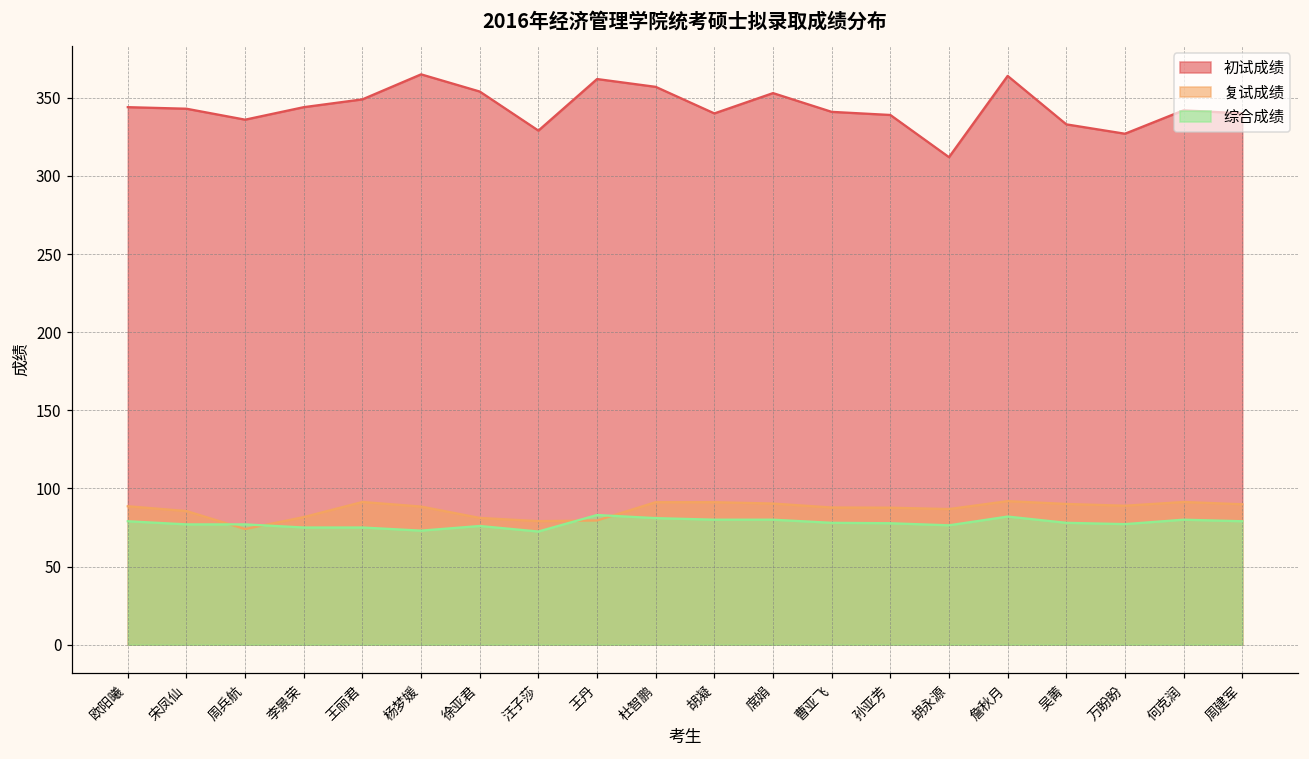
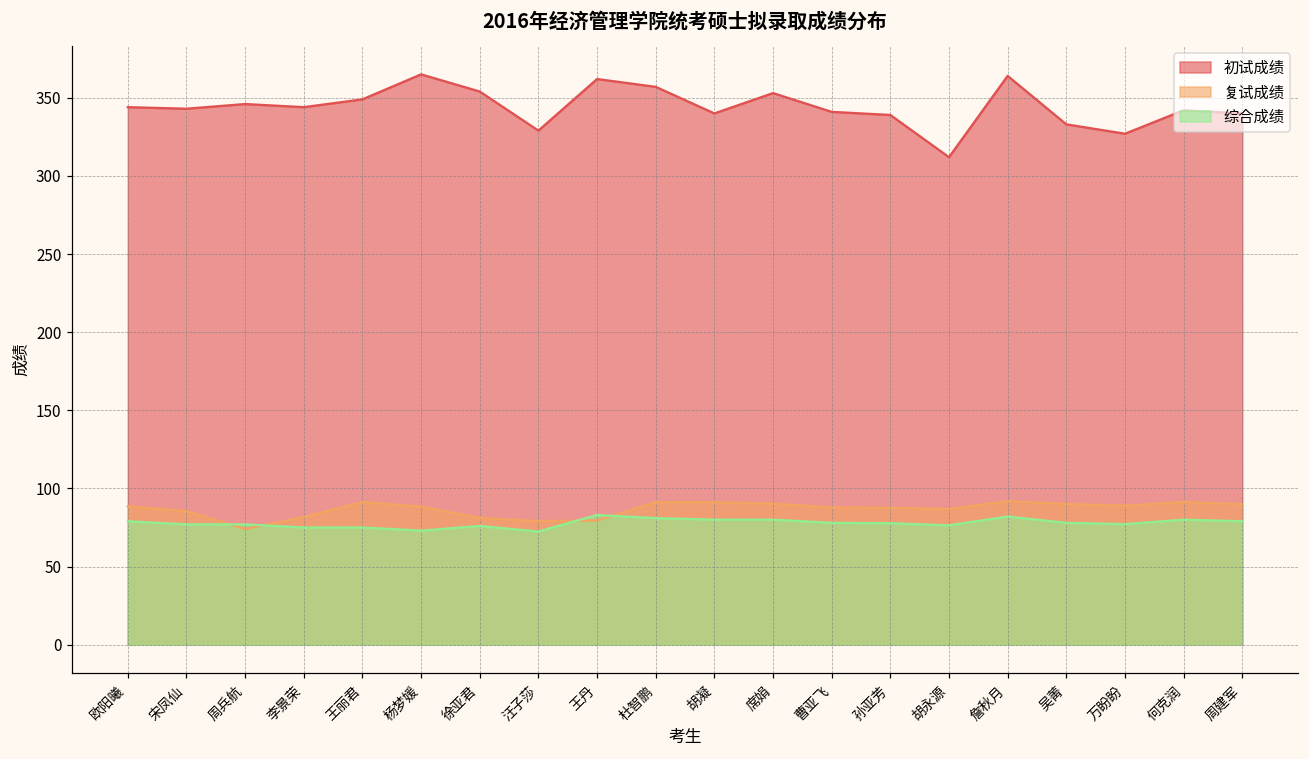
  {
    "初试成绩": {
      "欧阳曦": 344,
      "宋凤仙": 343,
-     "周兵航": 336,
+     "周兵航": 346,
      "李景荣": 344,
      "王丽君": 349,
      "杨梦媛": 365,
      "徐亚君": 354,
      "汪子莎": 329,
      "王丹": 362,
      "杜智鹏": 357,
      "胡凝": 340,
      "席娟": 353,
      "曹亚飞": 341,
      "孙亚芳": 339,
      "胡永源": 312,
      "詹秋月": 364,
      "吴菁": 333,
      "万盼盼": 327
    },
    "复试成绩": {
      "欧阳曦": 89,
      "宋凤仙": 86,
      "周兵航": 74,
      "李景荣": 82,
      "王丽君": 91,
      "杨梦媛": 88,
      "徐亚君": 81,
      "汪子莎": 79,
      "王丹": 80,
      "杜智鹏": 91,
      "胡凝": 91,
      "席娟": 90,
      "曹亚飞": 88,
      "孙亚芳": 88,
      "胡永源": 87,
      "詹秋月": 92,
      "吴菁": 90,
      "万盼盼": 89,
      "何克润": 91,
      "周建军": 90
    },
    "综合成绩": {
      "欧阳曦": 79,
      "宋凤仙": 77,
      "周兵航": 77,
      "李景荣": 75,
      "王丽君": 75,
      "杨梦媛": 73,
      "徐亚君": 76,
      "汪子莎": 72,
      "王丹": 83,
      "杜智鹏": 81,
      "胡凝": 80,
      "席娟": 80,
      "曹亚飞": 78,
      "孙亚芳": 78,
      "胡永源": 76,
      "詹秋月": 82,
      "吴菁": 78,
      "万盼盼": 77,
      "何克润": 80,
      "周建军": 79
    }
  }
